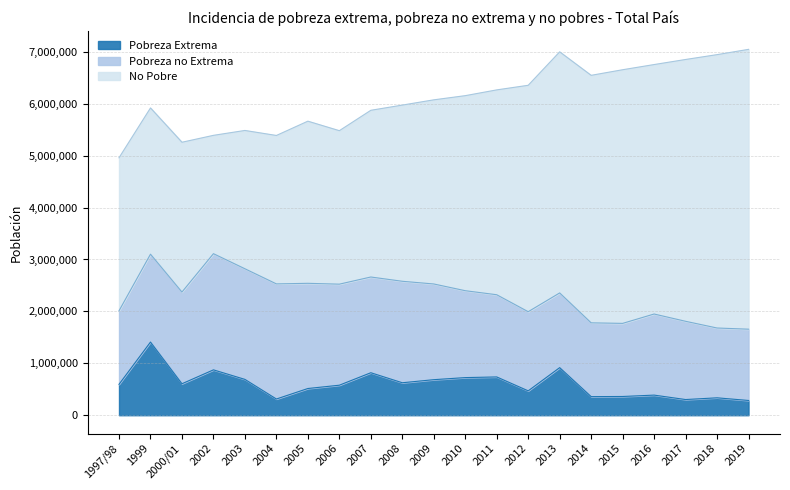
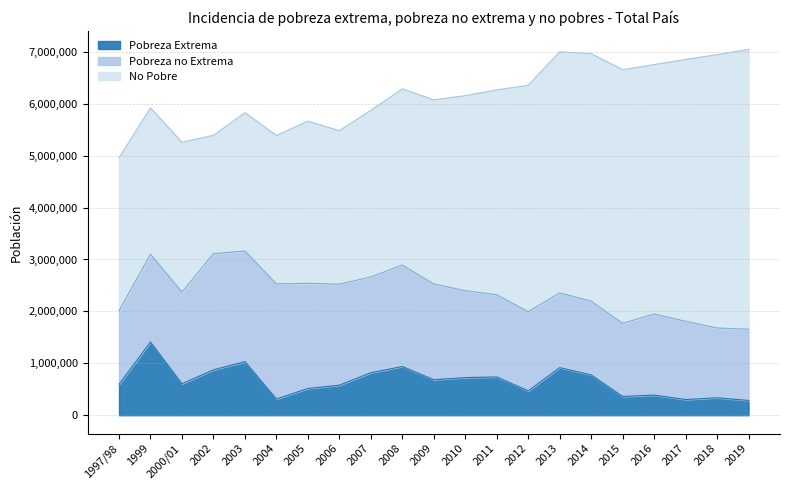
  {
    "Pobreza Extrema": {
      "1997/98": "600,000",
      "1999": "1,400,000",
      "2000/01": "600,000",
      "2002": "900,000",
-     "2003": "700,000",
+     "2003": "1,000,000",
      "2004": "300,000",
      "2005": "500,000",
      "2006": "600,000",
      "2007": "800,000",
-     "2008": "600,000",
+     "2008": "900,000",
      "2009": "700,000",
      "2010": "700,000",
      "2011": "700,000",
      "2012": "500,000",
      "2013": "900,000",
-     "2014": "400,000",
+     "2014": "800,000",
      "2015": "400,000",
      "2016": "400,000",
      "2017": "300,000",
      "2018": "300,000",
      "2019": "300,000"
    }
  }
